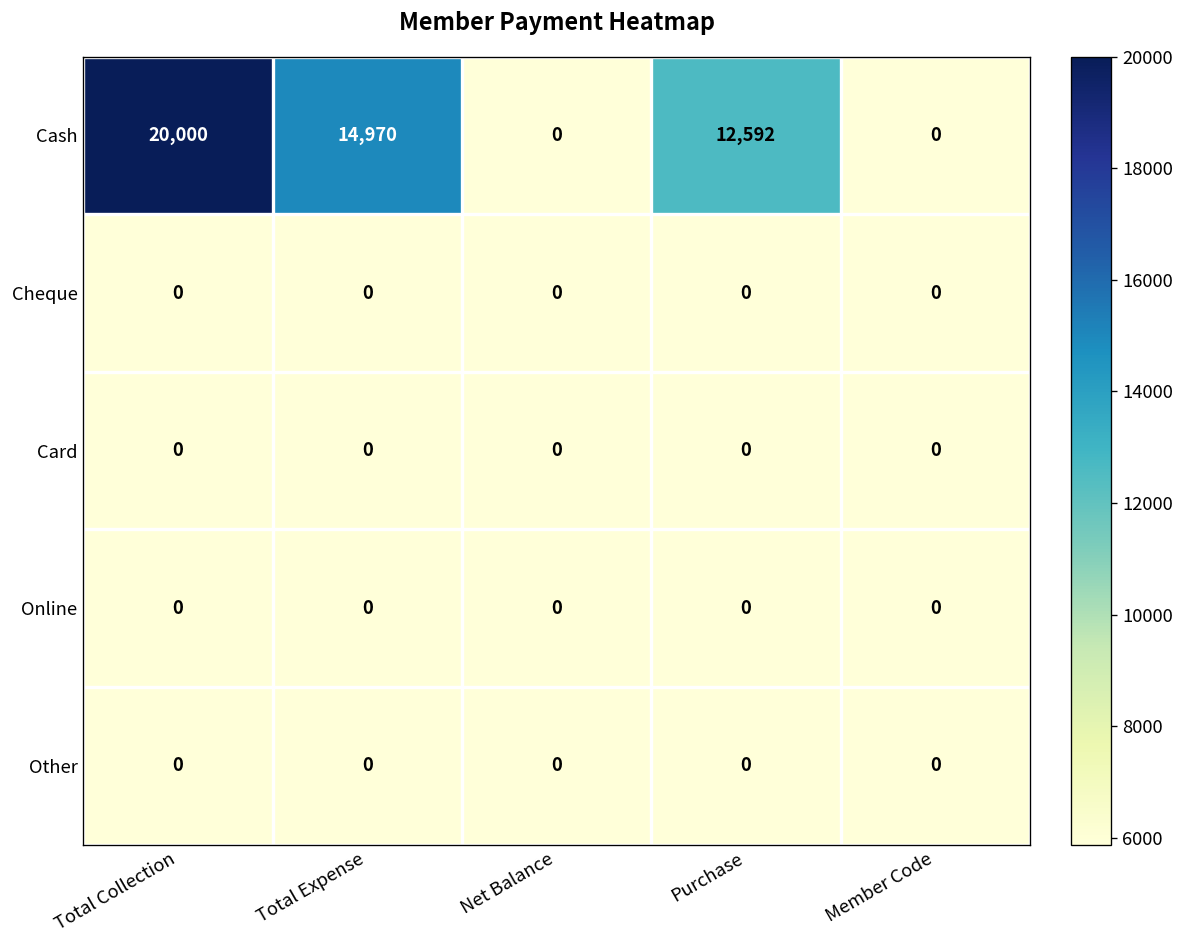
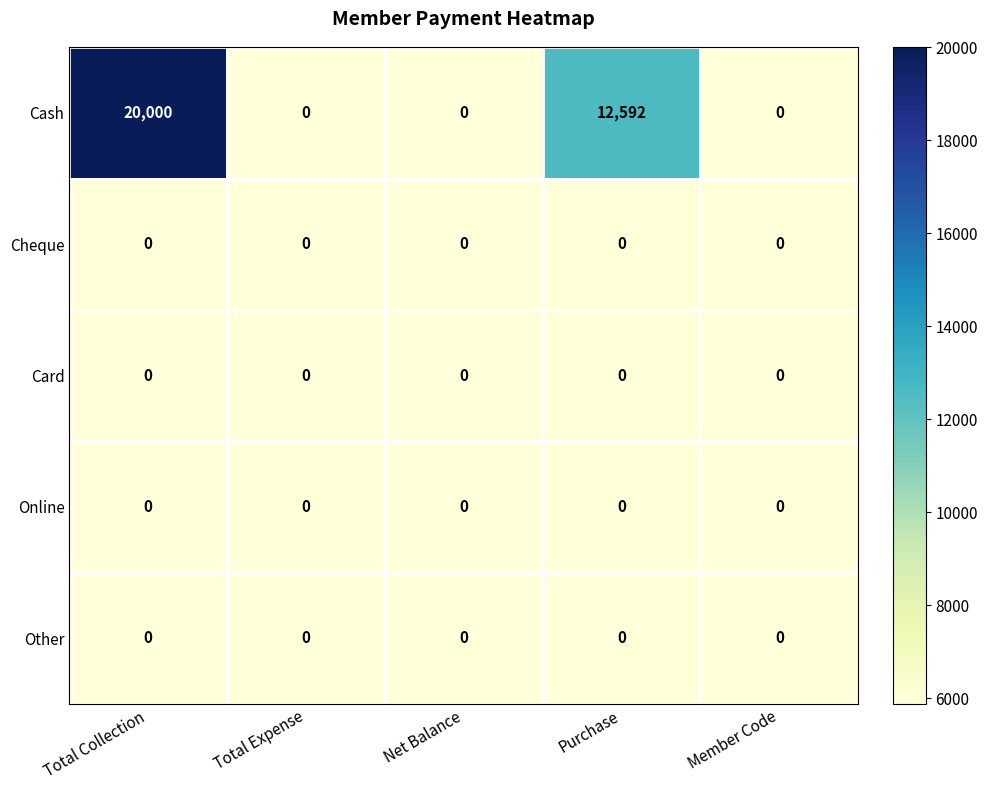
  {
    "Cash": {
      "Total Collection": "20,000",
-     "Total Expense": "14,970",
+     "Total Expense": "0",
      "Net Balance": "0",
      "Purchase": "12,592",
      "Member Code": "0"
    },
    "Cheque": {
      "Total Collection": "0",
      "Total Expense": "0",
      "Net Balance": "0",
      "Purchase": "0",
      "Member Code": "0"
    },
    "Card": {
      "Total Collection": "0",
      "Total Expense": "0",
      "Net Balance": "0",
      "Purchase": "0",
      "Member Code": "0"
    },
    "Online": {
      "Total Collection": "0",
      "Total Expense": "0",
      "Net Balance": "0",
      "Purchase": "0",
      "Member Code": "0"
    },
    "Other": {
      "Total Collection": "0",
      "Total Expense": "0",
      "Net Balance": "0",
      "Purchase": "0",
      "Member Code": "0"
    }
  }
